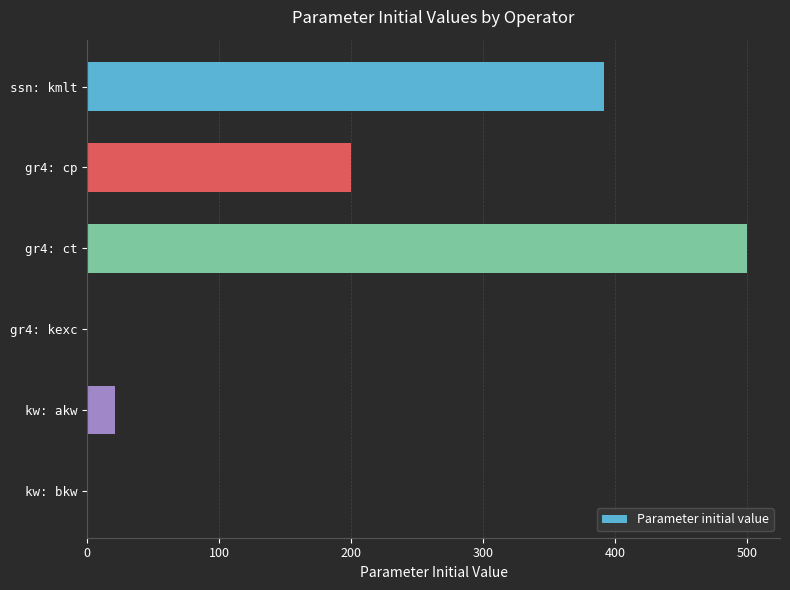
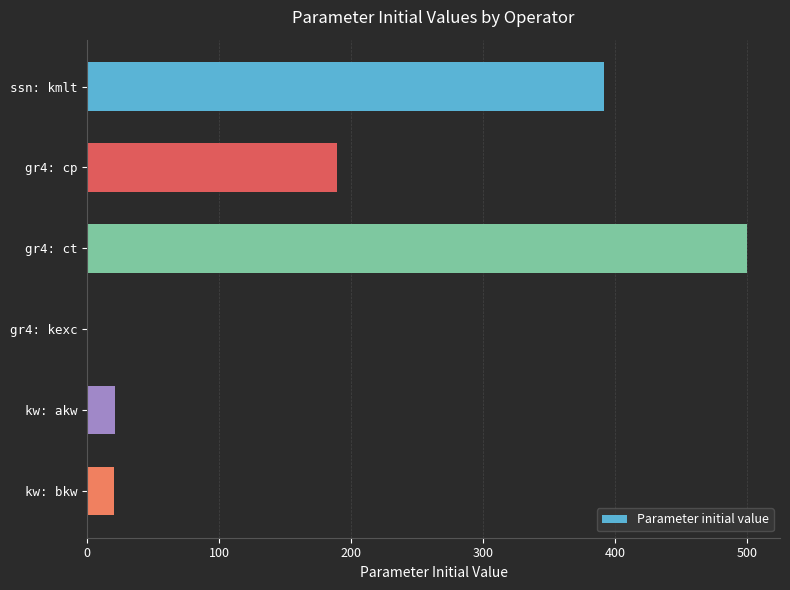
  {
    "ssn: kmlt": 392,
-   "gr4: cp": 200,
+   "gr4: cp": 189,
    "gr4: ct": 500,
    "gr4: kexc": 0,
    "kw: akw": 21,
-   "kw: bkw": 1
+   "kw: bkw": 20
  }
